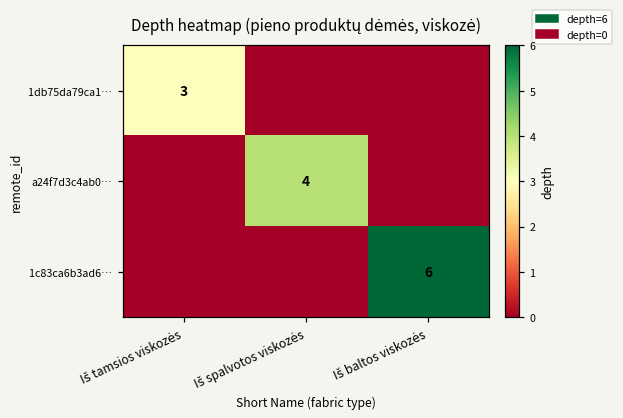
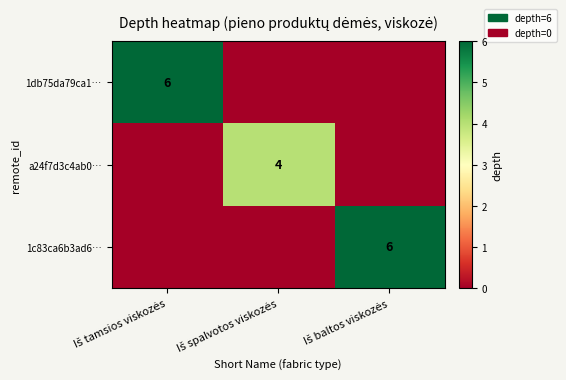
  {
    "1db75da79ca1…": {
-     "Iš tamsios viskozės": 3
+     "Iš tamsios viskozės": 6
    },
    "a24f7d3c4ab0…": {
      "Iš spalvotos viskozės": 4
    },
    "1c83ca6b3ad6…": {
      "Iš baltos viskozės": 6
    }
  }
